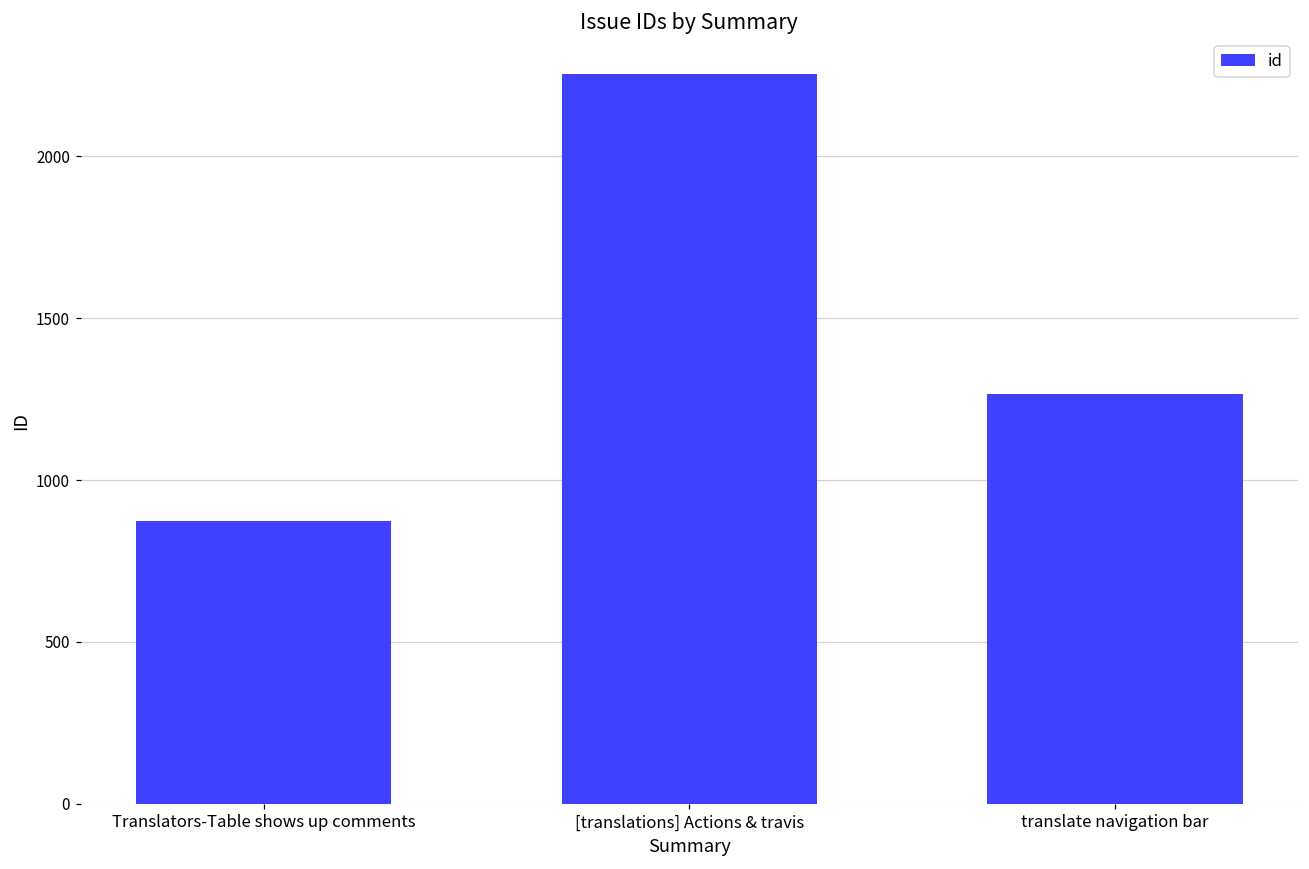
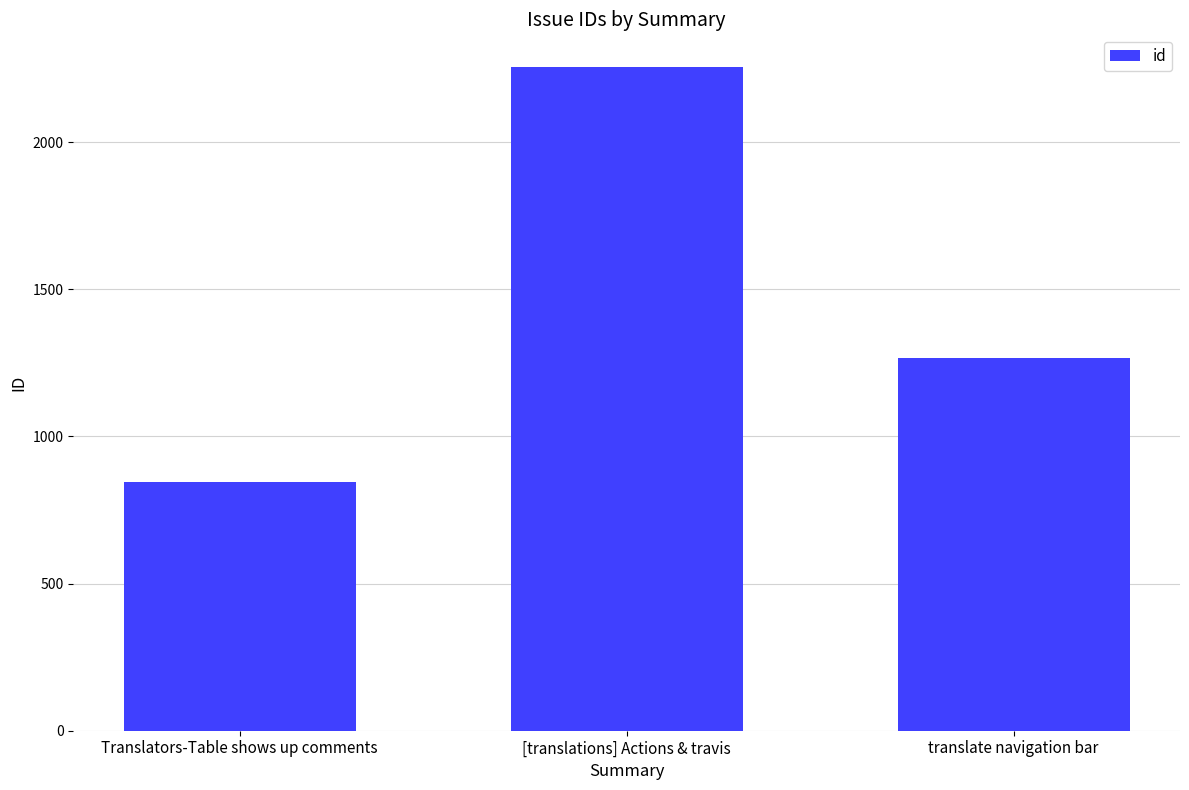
  {
-   "Translators-Table shows up comments": 870,
+   "Translators-Table shows up comments": 850,
    "[translations] Actions & travis": 2250,
    "translate navigation bar": 1270
  }
